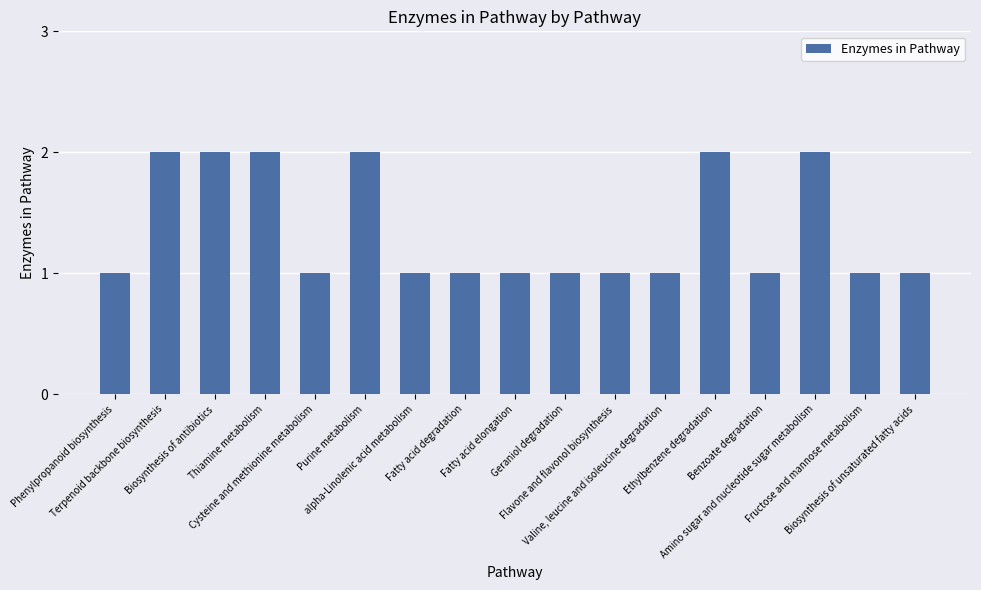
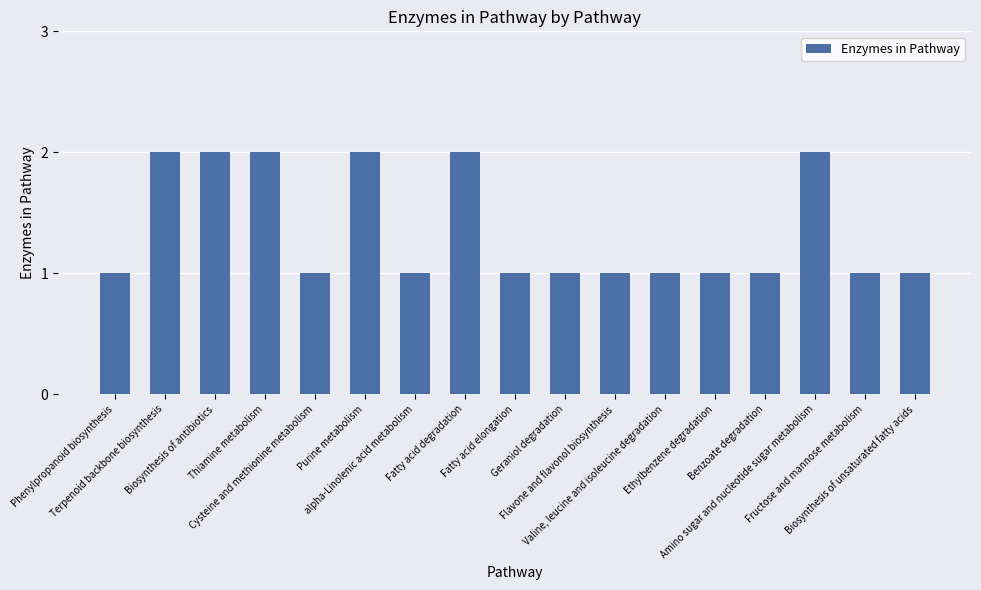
  {
    "Phenylpropanoid biosynthesis": 1,
    "Terpenoid backbone biosynthesis": 2,
    "Biosynthesis of antibiotics": 2,
    "Thiamine metabolism": 2,
    "Cysteine and methionine metabolism": 1,
    "Purine metabolism": 2,
    "alpha-Linolenic acid metabolism": 1,
-   "Fatty acid degradation": 1,
+   "Fatty acid degradation": 2,
    "Fatty acid elongation": 1,
    "Geraniol degradation": 1,
    "Flavone and flavonol biosynthesis": 1,
    "Valine, leucine and isoleucine degradation": 1,
-   "Ethylbenzene degradation": 2,
+   "Ethylbenzene degradation": 1,
    "Benzoate degradation": 1,
    "Amino sugar and nucleotide sugar metabolism": 2,
    "Fructose and mannose metabolism": 1,
    "Biosynthesis of unsaturated fatty acids": 1
  }
